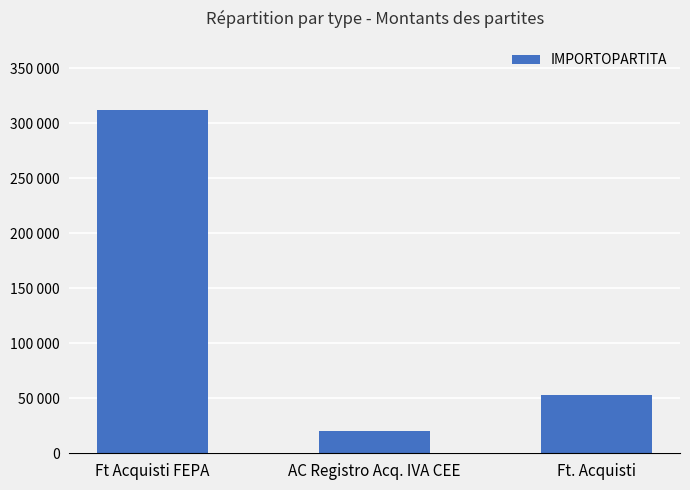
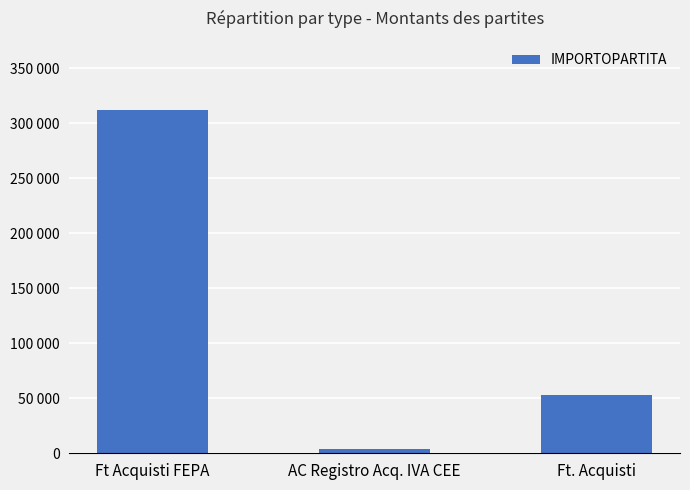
  {
    "Ft Acquisti FEPA": 313000,
-   "AC Registro Acq. IVA CEE": 20000,
+   "AC Registro Acq. IVA CEE": 4000,
    "Ft. Acquisti": 53000
  }
